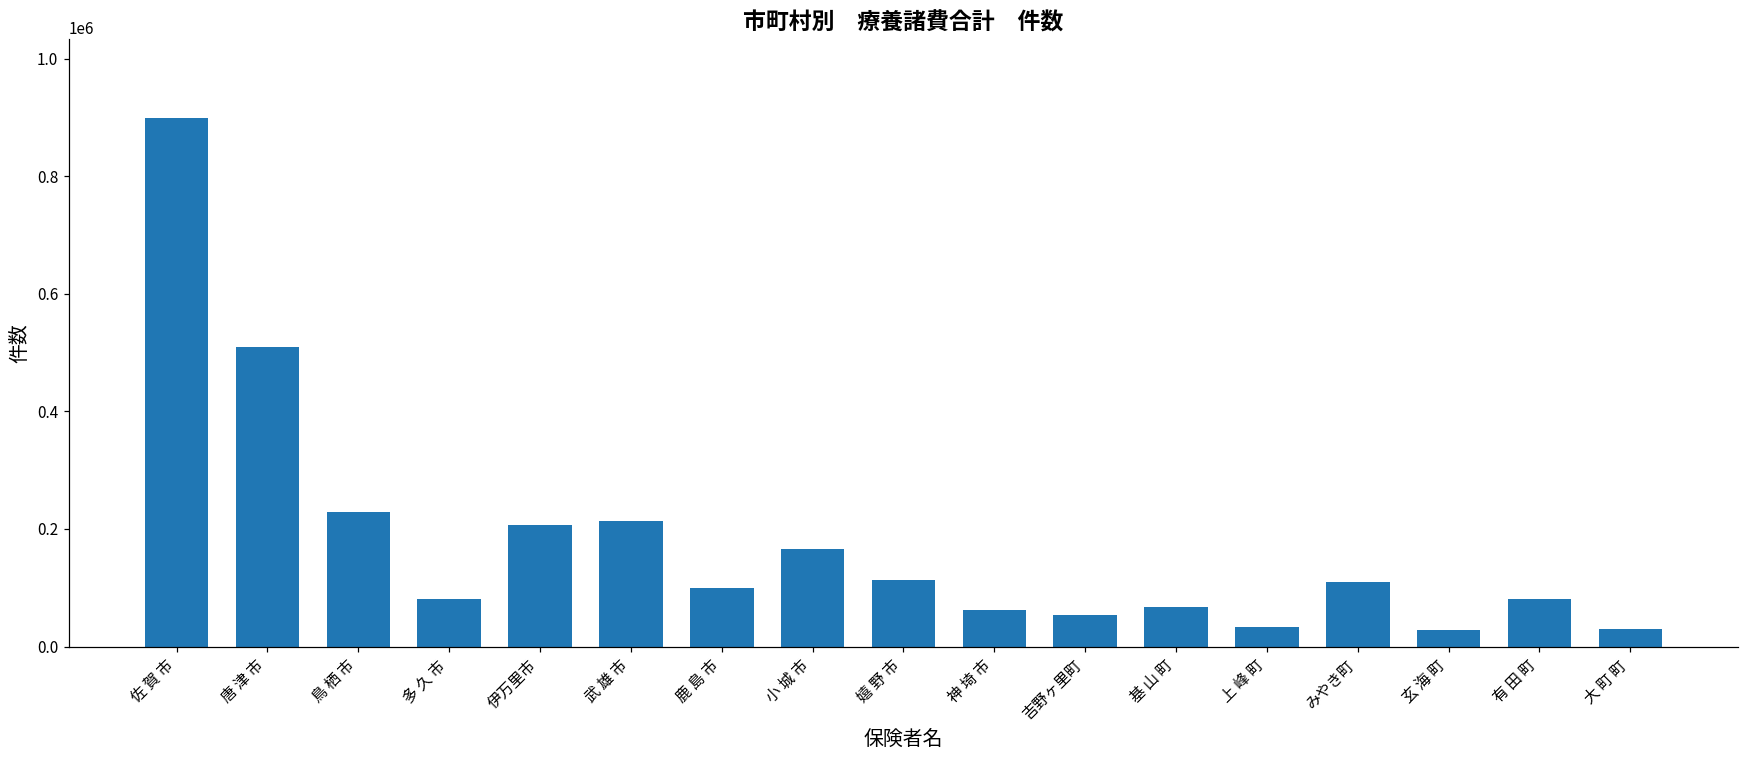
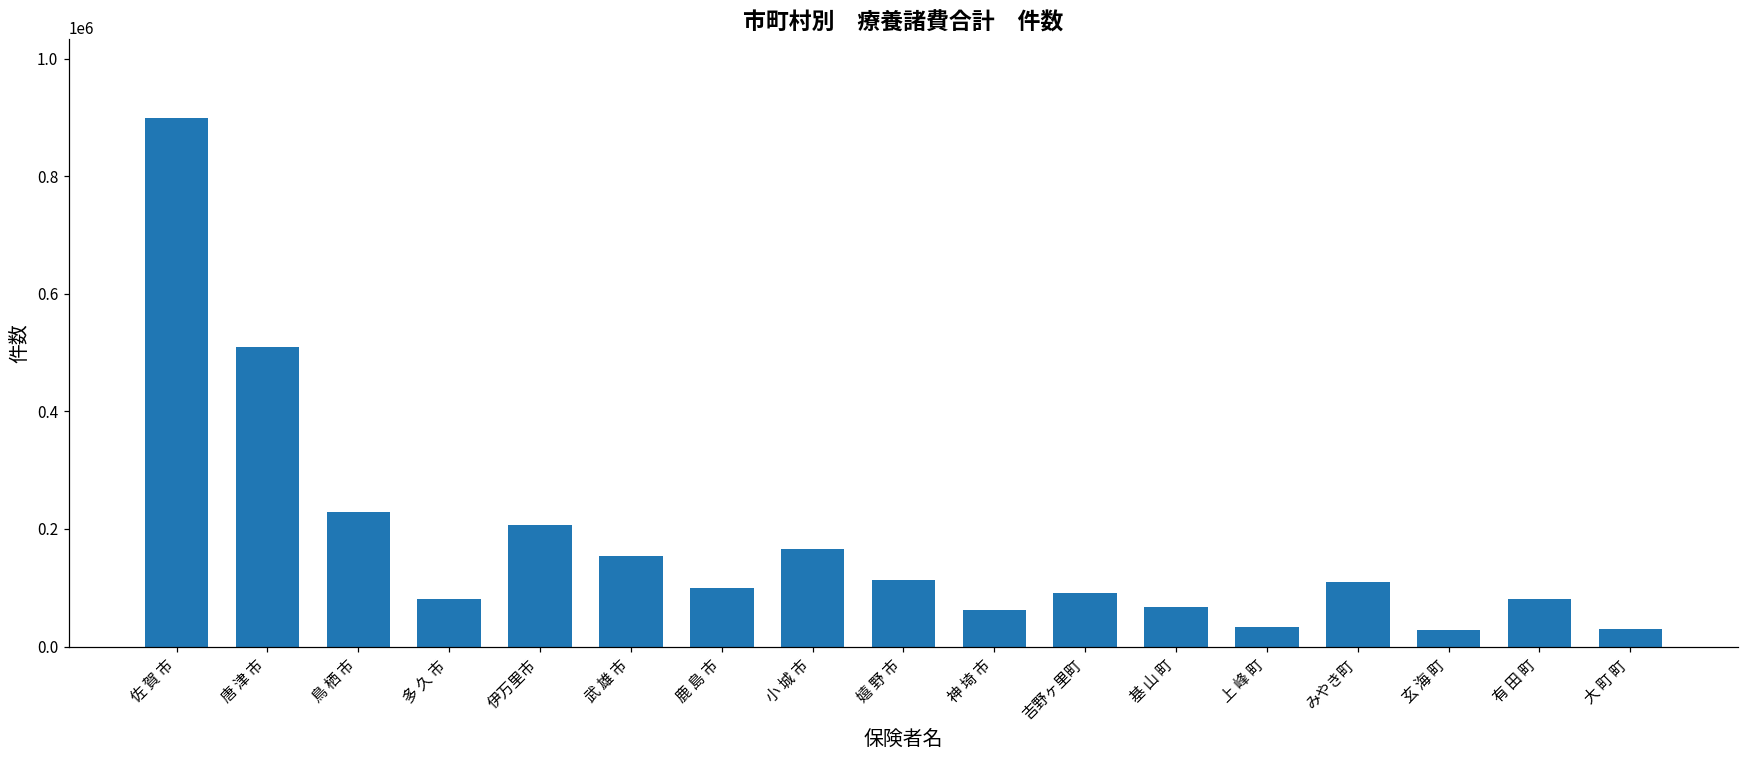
  {
    "佐 賀 市": 900000,
    "唐 津 市": 510000,
    "鳥 栖 市": 230000,
    "多 久 市": 80000,
    "伊万里市": 210000,
-   "武 雄 市": 210000,
+   "武 雄 市": 150000,
    "鹿 島 市": 100000,
    "小 城 市": 170000,
    "嬉 野 市": 110000,
    "神 埼 市": 60000,
-   "吉野ヶ里町": 50000,
+   "吉野ヶ里町": 90000,
    "基 山 町": 70000,
    "上 峰 町": 30000,
    "みやき町": 110000,
    "玄 海 町": 30000,
    "有 田 町": 80000,
    "大 町 町": 30000
  }
